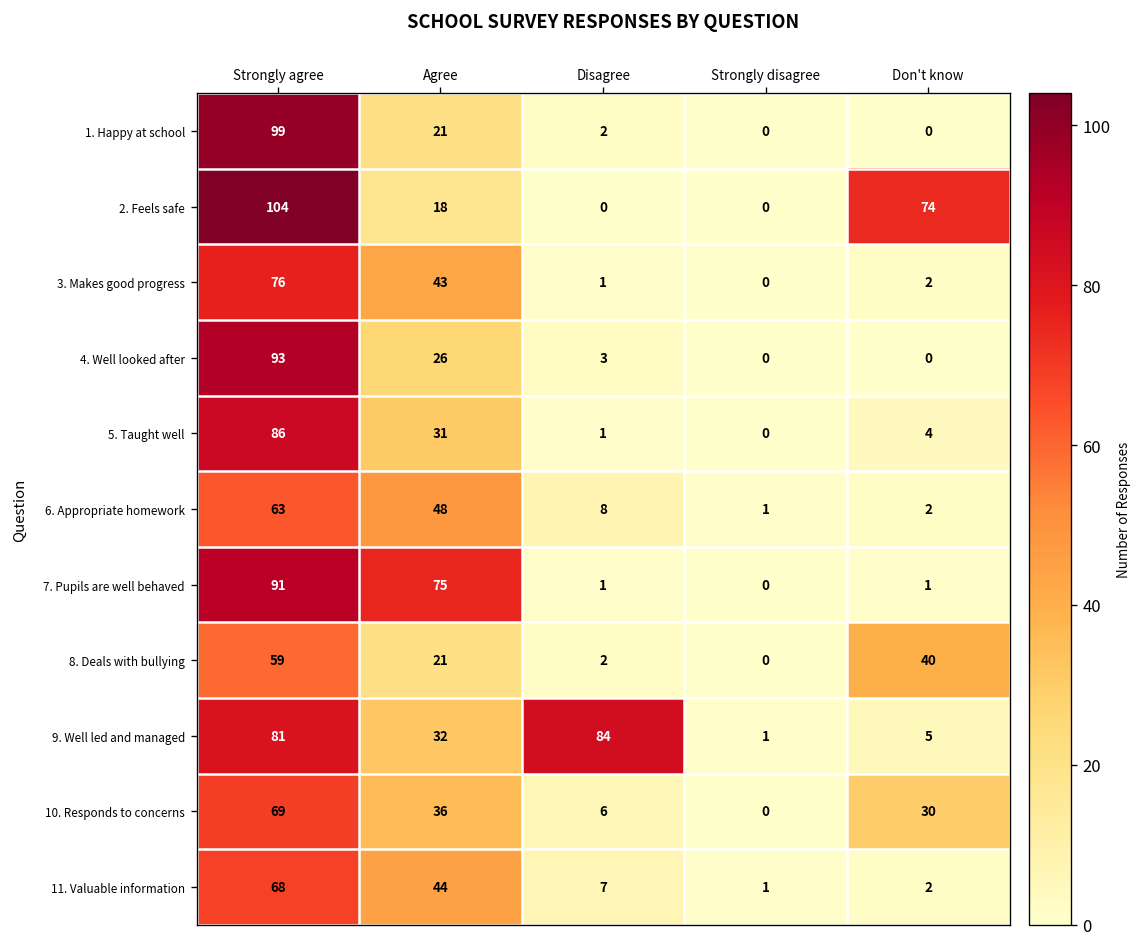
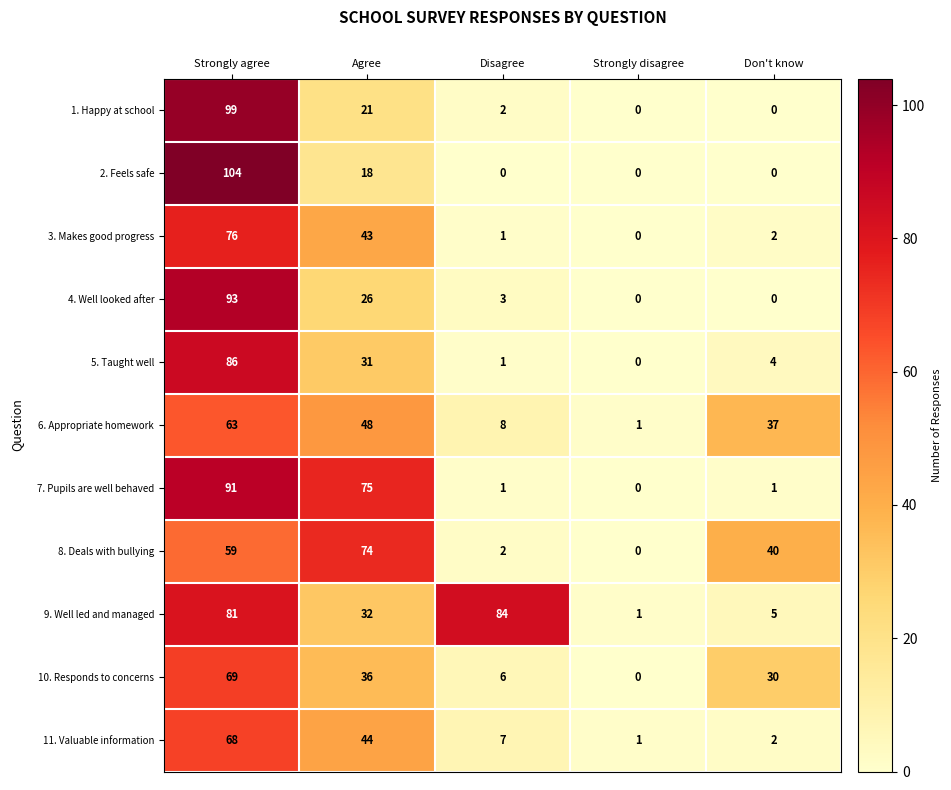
  {
    "1. Happy at school": {
      "Strongly agree": 99,
      "Agree": 21,
      "Disagree": 2,
      "Strongly disagree": 0,
      "Don't know": 0
    },
    "2. Feels safe": {
      "Strongly agree": 104,
      "Agree": 18,
      "Disagree": 0,
      "Strongly disagree": 0,
-     "Don't know": 74
+     "Don't know": 0
    },
    "3. Makes good progress": {
      "Strongly agree": 76,
      "Agree": 43,
      "Disagree": 1,
      "Strongly disagree": 0,
      "Don't know": 2
    },
    "4. Well looked after": {
      "Strongly agree": 93,
      "Agree": 26,
      "Disagree": 3,
      "Strongly disagree": 0,
      "Don't know": 0
    },
    "5. Taught well": {
      "Strongly agree": 86,
      "Agree": 31,
      "Disagree": 1,
      "Strongly disagree": 0,
      "Don't know": 4
    },
    "6. Appropriate homework": {
      "Strongly agree": 63,
      "Agree": 48,
      "Disagree": 8,
      "Strongly disagree": 1,
-     "Don't know": 2
+     "Don't know": 37
    },
    "7. Pupils are well behaved": {
      "Strongly agree": 91,
      "Agree": 75,
      "Disagree": 1,
      "Strongly disagree": 0,
      "Don't know": 1
    },
    "8. Deals with bullying": {
      "Strongly agree": 59,
-     "Agree": 21,
+     "Agree": 74,
      "Disagree": 2,
      "Strongly disagree": 0,
      "Don't know": 40
    },
    "9. Well led and managed": {
      "Strongly agree": 81,
      "Agree": 32,
      "Disagree": 84,
      "Strongly disagree": 1,
      "Don't know": 5
    },
    "10. Responds to concerns": {
      "Strongly agree": 69,
      "Agree": 36,
      "Disagree": 6,
      "Strongly disagree": 0,
      "Don't know": 30
    },
    "11. Valuable information": {
      "Strongly agree": 68,
      "Agree": 44,
      "Disagree": 7,
      "Strongly disagree": 1,
      "Don't know": 2
    }
  }
